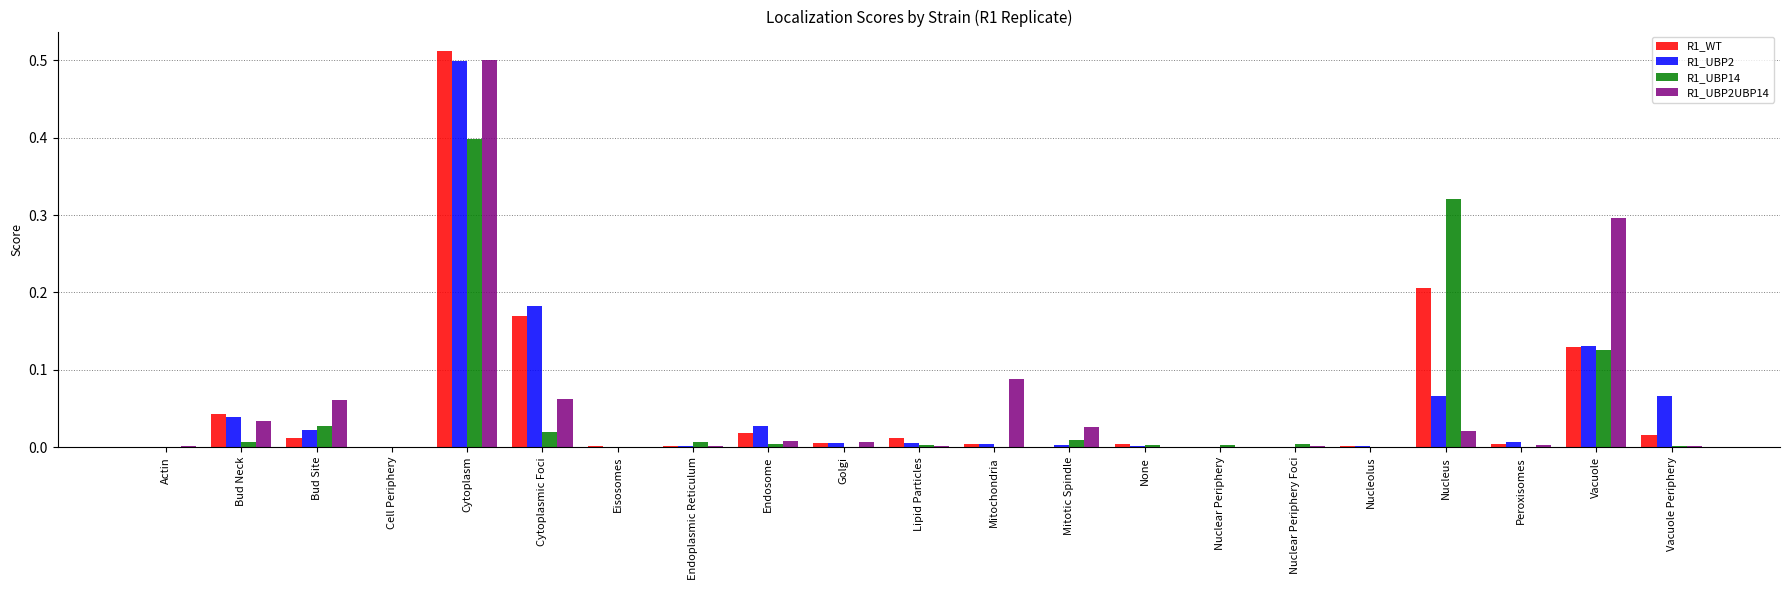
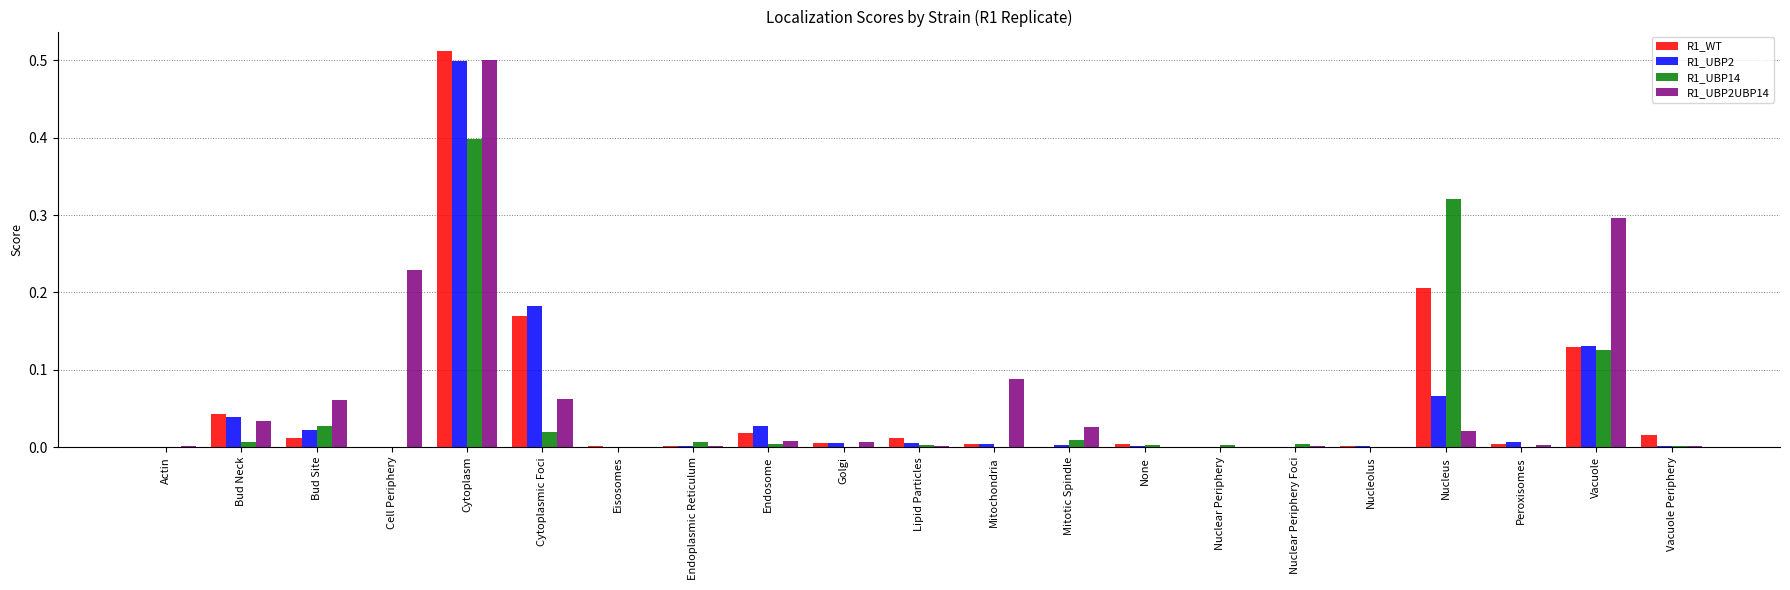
  {
    "R1_WT": {
      "Bud Neck": 0.04,
      "Bud Site": 0.01,
      "Cytoplasm": 0.51,
      "Cytoplasmic Foci": 0.17,
      "Endosome": 0.02,
      "Golgi": 0.01,
      "Lipid Particles": 0.01,
      "Mitochondria": 0.00,
      "None": 0.00,
      "Nucleus": 0.21,
      "Peroxisomes": 0.00,
      "Vacuole": 0.13,
      "Vacuole Periphery": 0.02
    },
    "R1_UBP2": {
      "Bud Neck": 0.04,
      "Bud Site": 0.02,
      "Cytoplasm": 0.50,
      "Cytoplasmic Foci": 0.18,
      "Endosome": 0.03,
      "Golgi": 0.01,
      "Lipid Particles": 0.01,
      "Mitochondria": 0.00,
      "Mitotic Spindle": 0.00,
      "Nucleus": 0.07,
      "Peroxisomes": 0.01,
      "Vacuole": 0.13,
-     "Vacuole Periphery": 0.07
+     "Vacuole Periphery": 0.00
    },
    "R1_UBP14": {
      "Bud Neck": 0.01,
      "Bud Site": 0.03,
      "Cytoplasm": 0.40,
      "Cytoplasmic Foci": 0.02,
      "Endoplasmic Reticulum": 0.01,
      "Endosome": 0.00,
      "Mitotic Spindle": 0.01,
      "None": 0.00,
      "Nuclear Periphery Foci": 0.00,
      "Nucleus": 0.32,
      "Vacuole": 0.13
    },
    "R1_UBP2UBP14": {
      "Bud Neck": 0.03,
      "Bud Site": 0.06,
-     "Cell Periphery": 0.00,
+     "Cell Periphery": 0.23,
      "Cytoplasm": 0.50,
      "Cytoplasmic Foci": 0.06,
      "Endosome": 0.01,
      "Golgi": 0.01,
      "Mitochondria": 0.09,
      "Mitotic Spindle": 0.03,
      "Nucleus": 0.02,
      "Vacuole": 0.30
    }
  }
